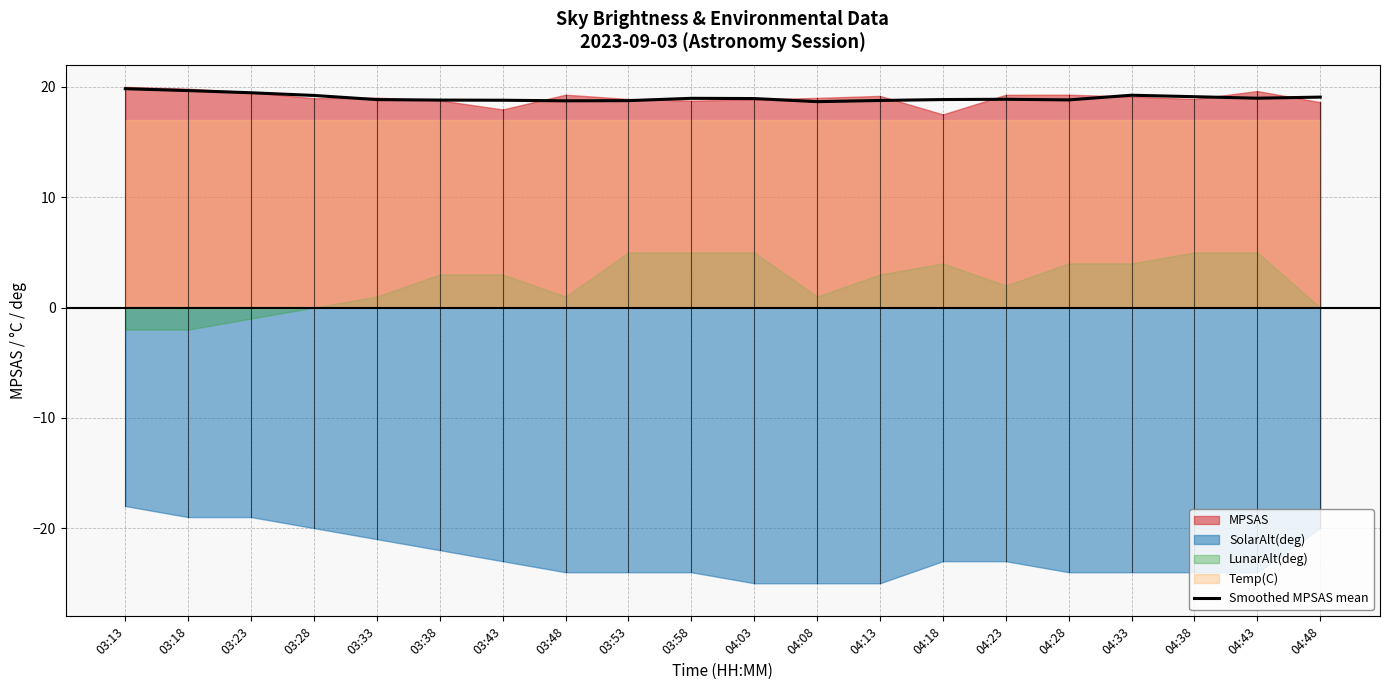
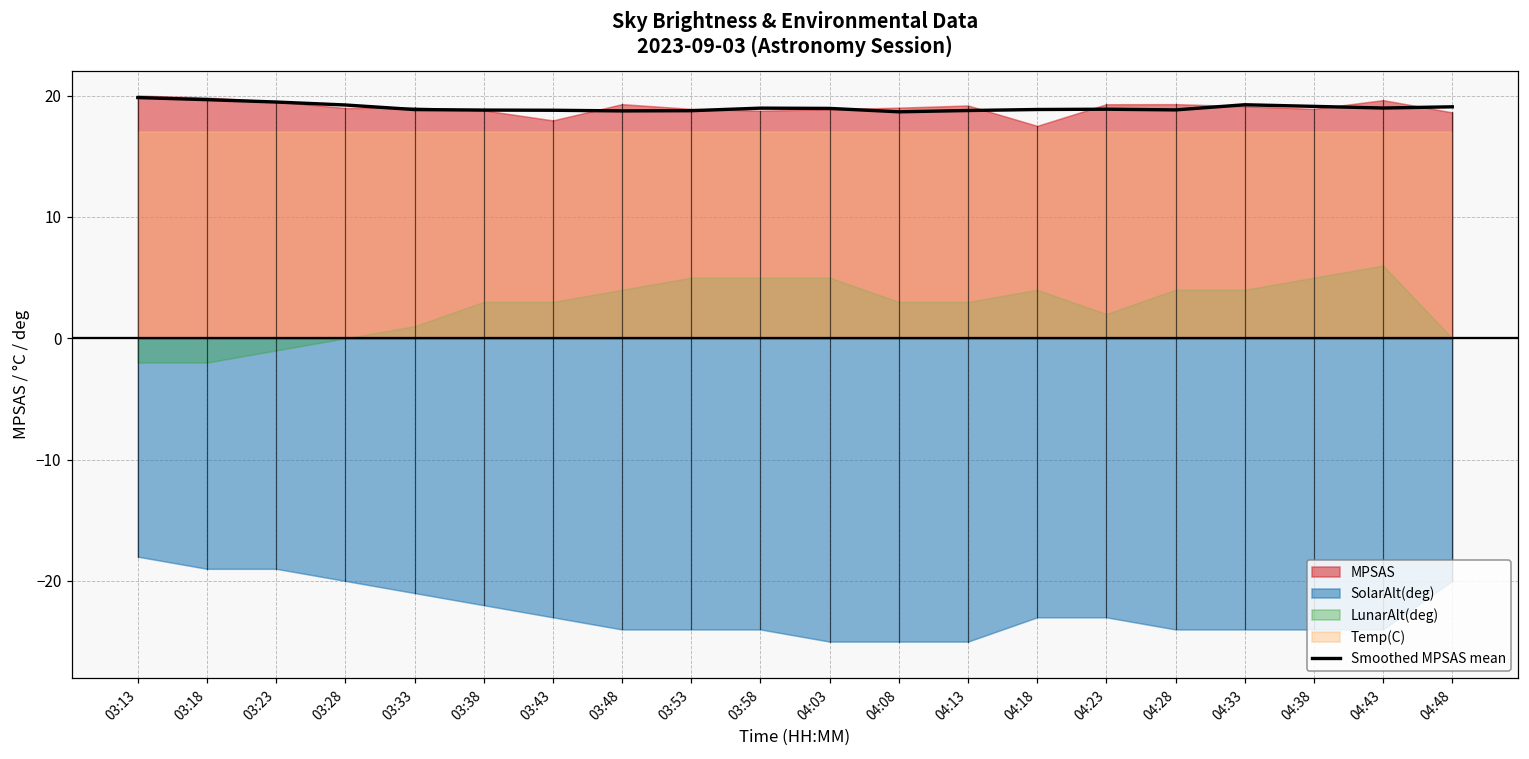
  {
    "LunarAlt(deg)": {
-     "03:48": 1,
-     "04:08": 1,
-     "04:43": 5
+     "03:48": 4,
+     "04:08": 3,
+     "04:43": 6
    },
    "Temp(C)": {
      "03:13": 17,
      "03:18": 17,
      "03:23": 17,
      "03:28": 17,
      "03:33": 17,
      "03:38": 17,
      "03:43": 17,
      "03:48": 17,
      "03:53": 17,
      "03:58": 17,
      "04:03": 17,
      "04:08": 17,
      "04:13": 17,
      "04:18": 17,
      "04:23": 17,
      "04:28": 17,
      "04:33": 17,
      "04:38": 17,
      "04:43": 17,
      "04:48": 17
    }
  }
